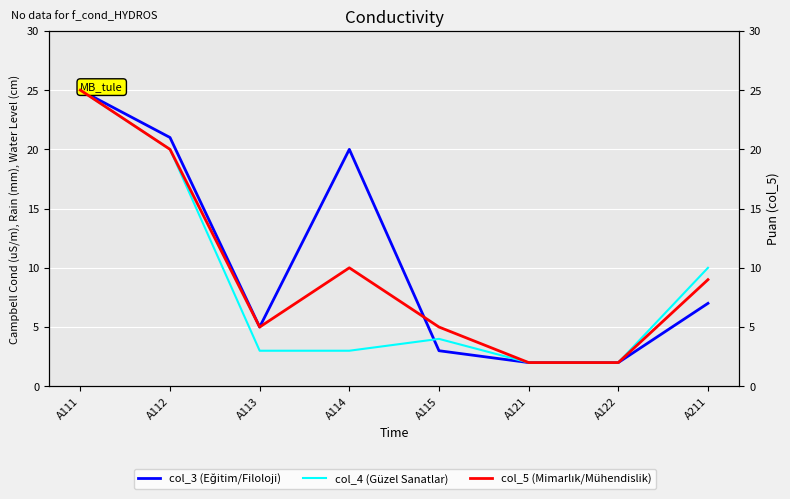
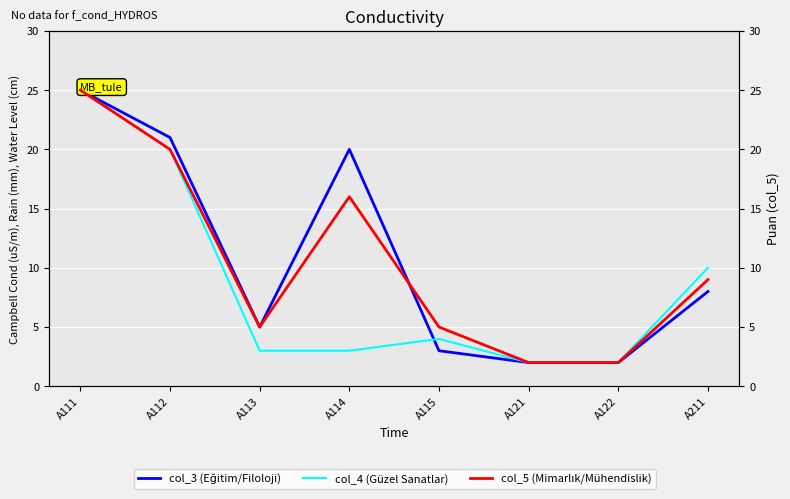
  {
    "col_3 (Eğitim/Filoloji)": {
      "A112": 21,
      "A113": 5,
      "A114": 20,
      "A115": 3,
-     "A211": 7
+     "A211": 8
    },
    "col_4 (Güzel Sanatlar)": {
      "A112": 20,
      "A113": 3,
      "A114": 3,
      "A115": 4,
      "A211": 10
    },
    "col_5 (Mimarlık/Mühendislik)": {
      "A112": 20,
      "A113": 5,
-     "A114": 10,
+     "A114": 16,
      "A115": 5,
      "A121": 2,
      "A122": 2,
      "A211": 9
    }
  }
